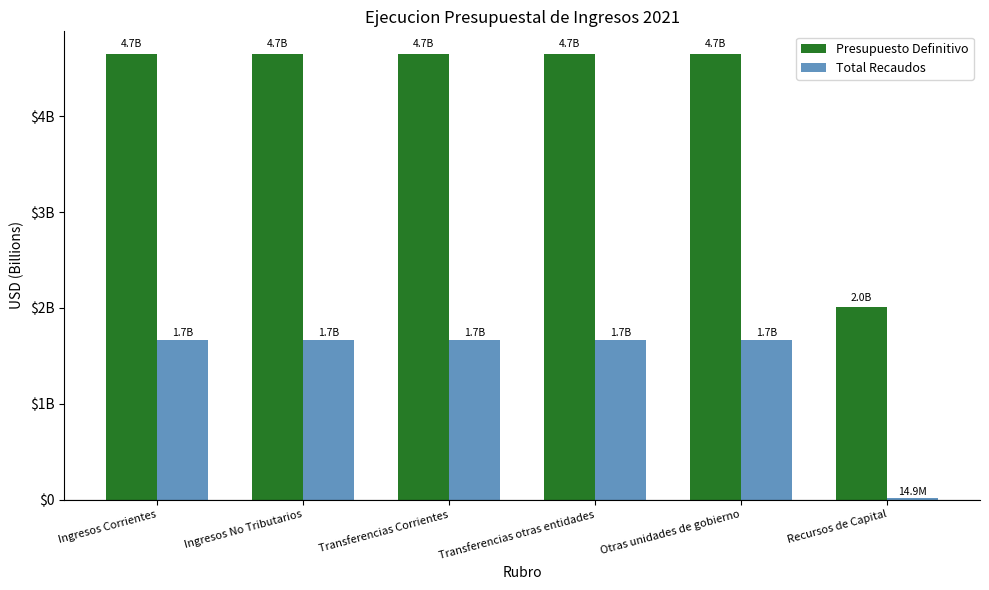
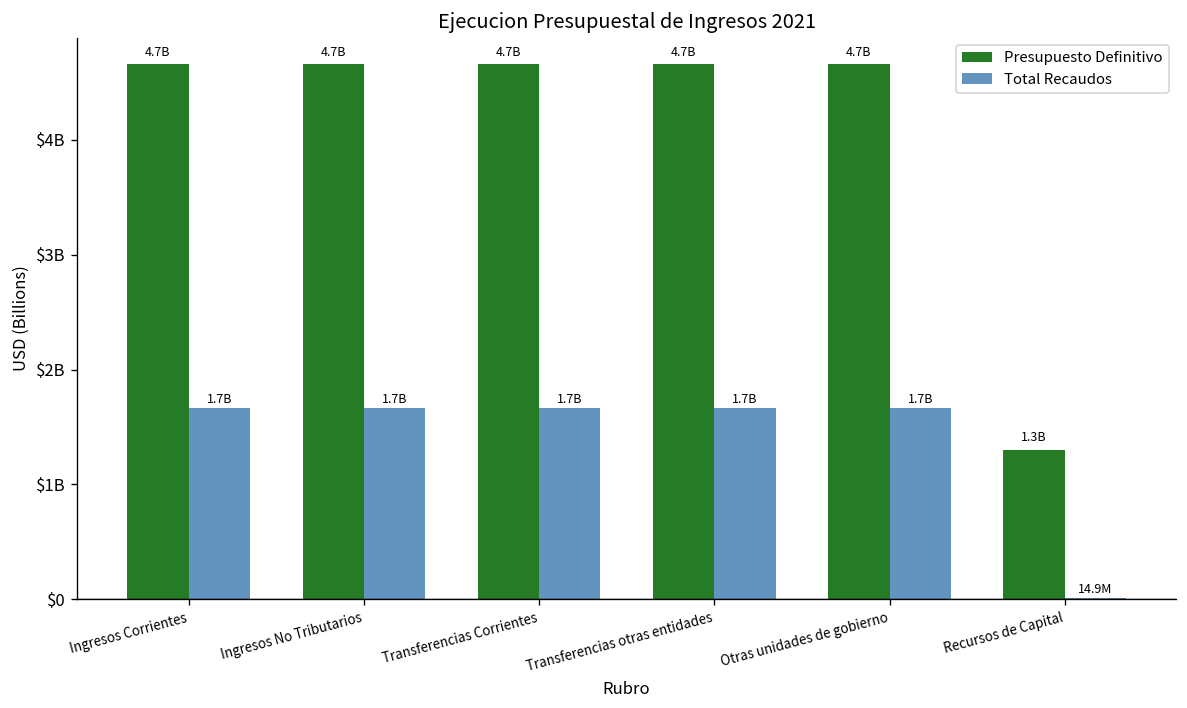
  {
    "Presupuesto Definitivo": {
      "Ingresos Corrientes": "4.7B",
      "Ingresos No Tributarios": "4.7B",
      "Transferencias Corrientes": "4.7B",
      "Transferencias otras entidades": "4.7B",
      "Otras unidades de gobierno": "4.7B",
-     "Recursos de Capital": "2.0B"
+     "Recursos de Capital": "1.3B"
    },
    "Total Recaudos": {
      "Ingresos Corrientes": "1.7B",
      "Ingresos No Tributarios": "1.7B",
      "Transferencias Corrientes": "1.7B",
      "Transferencias otras entidades": "1.7B",
      "Otras unidades de gobierno": "1.7B",
      "Recursos de Capital": "14.9M"
    }
  }
